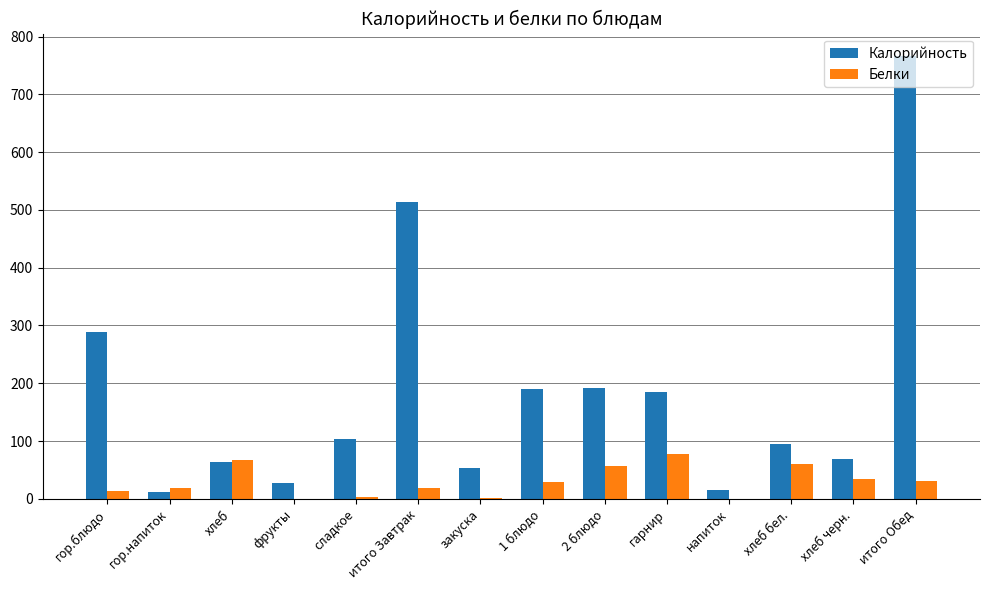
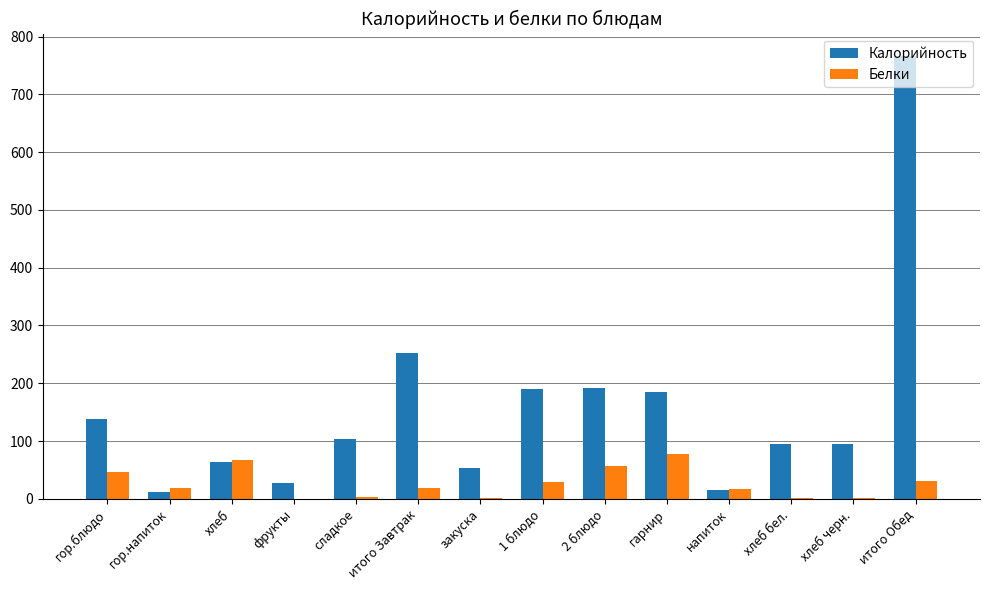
  {
    "Калорийность": {
-     "гор.блюдо": 290,
+     "гор.блюдо": 140,
      "гор.напиток": 10,
      "хлеб": 60,
      "фрукты": 30,
      "сладкое": 100,
-     "итого Завтрак": 510,
+     "итого Завтрак": 250,
      "закуска": 50,
      "1 блюдо": 190,
      "2 блюдо": 190,
      "гарнир": 180,
      "напиток": 20,
      "хлеб бел.": 90,
-     "хлеб черн.": 70
+     "хлеб черн.": 90
    },
    "Белки": {
-     "гор.блюдо": 10,
+     "гор.блюдо": 50,
      "гор.напиток": 20,
      "хлеб": 70,
      "итого Завтрак": 20,
      "1 блюдо": 30,
      "2 блюдо": 60,
      "гарнир": 80,
-     "напиток": 0,
-     "хлеб бел.": 60,
-     "хлеб черн.": 30,
+     "напиток": 20,
+     "хлеб бел.": 0,
+     "хлеб черн.": 0,
      "итого Обед": 30
    }
  }
